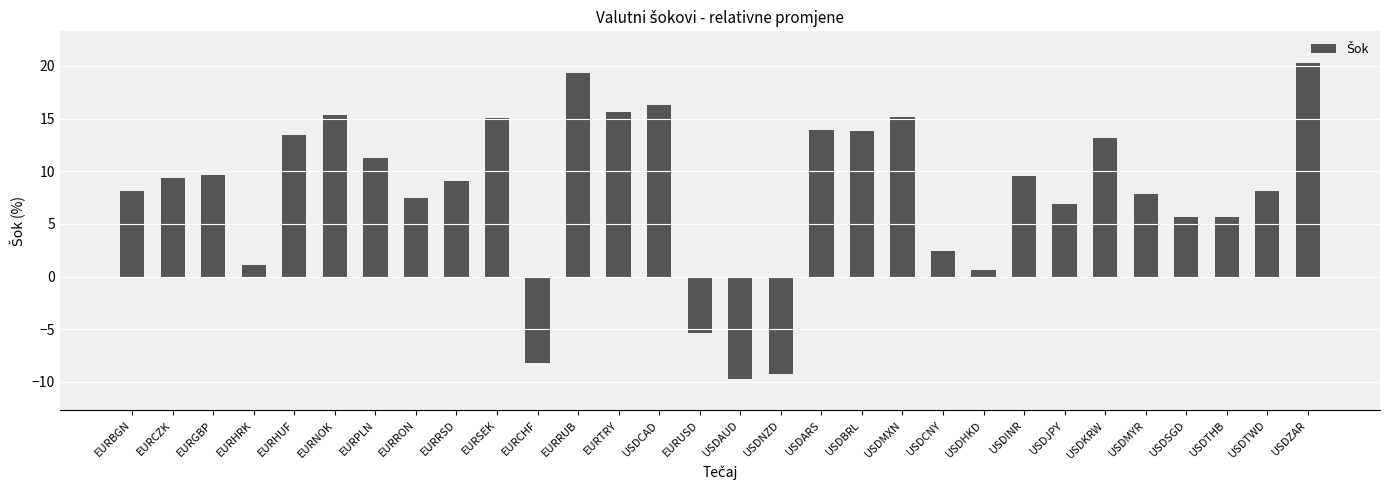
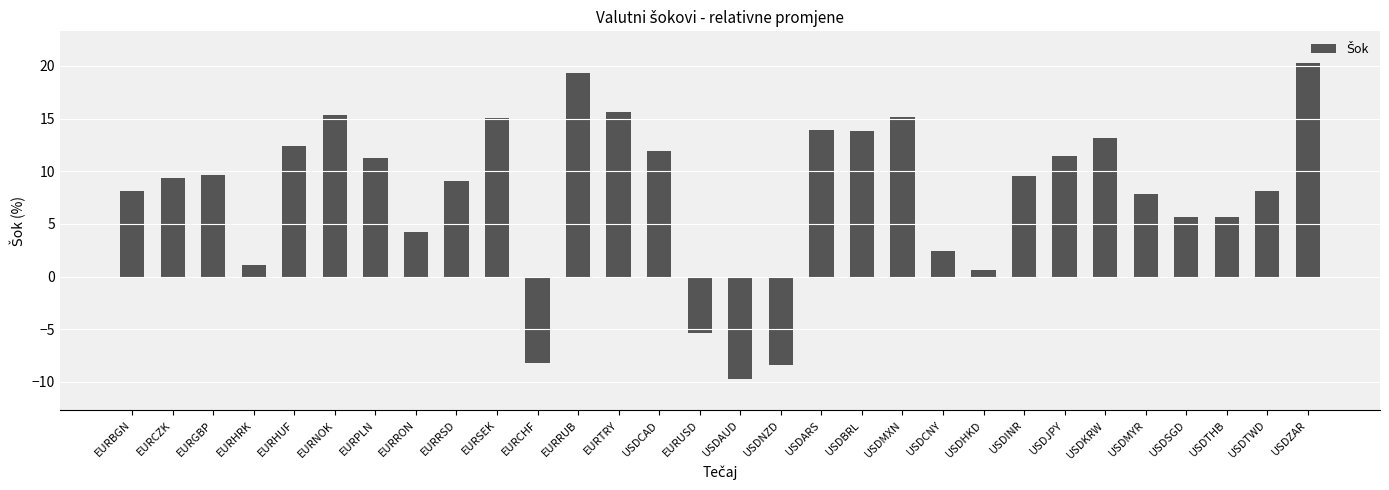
  {
    "EURBGN": 8.1,
    "EURCZK": 9.4,
    "EURGBP": 9.6,
    "EURHRK": 1.1,
-   "EURHUF": 13.4,
+   "EURHUF": 12.4,
    "EURNOK": 15.3,
    "EURPLN": 11.2,
-   "EURRON": 7.4,
+   "EURRON": 4.2,
    "EURRSD": 9.1,
    "EURSEK": 15.1,
    "EURCHF": -8.2,
    "EURRUB": 19.3,
    "EURTRY": 15.7,
-   "USDCAD": 16.3,
+   "USDCAD": 11.9,
    "EURUSD": -5.4,
    "USDAUD": -9.7,
-   "USDNZD": -9.3,
+   "USDNZD": -8.4,
    "USDARS": 13.9,
    "USDBRL": 13.8,
    "USDMXN": 15.1,
    "USDCNY": 2.5,
    "USDHKD": 0.6,
    "USDINR": 9.5,
-   "USDJPY": 6.9,
+   "USDJPY": 11.4,
    "USDKRW": 13.1,
    "USDMYR": 7.9,
    "USDSGD": 5.6,
    "USDTHB": 5.7,
    "USDTWD": 8.1,
    "USDZAR": 20.3
  }
